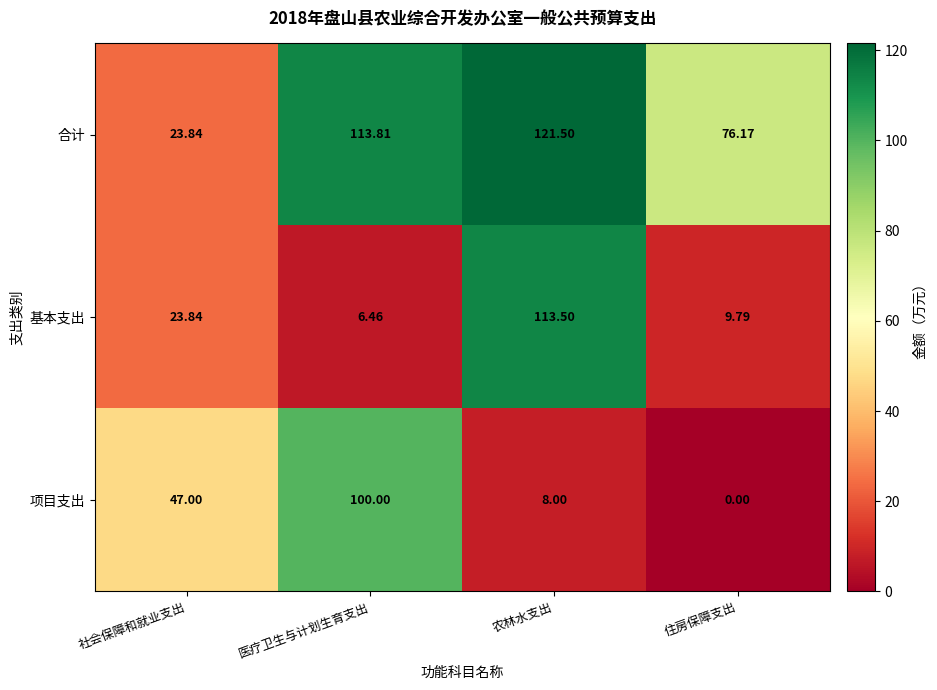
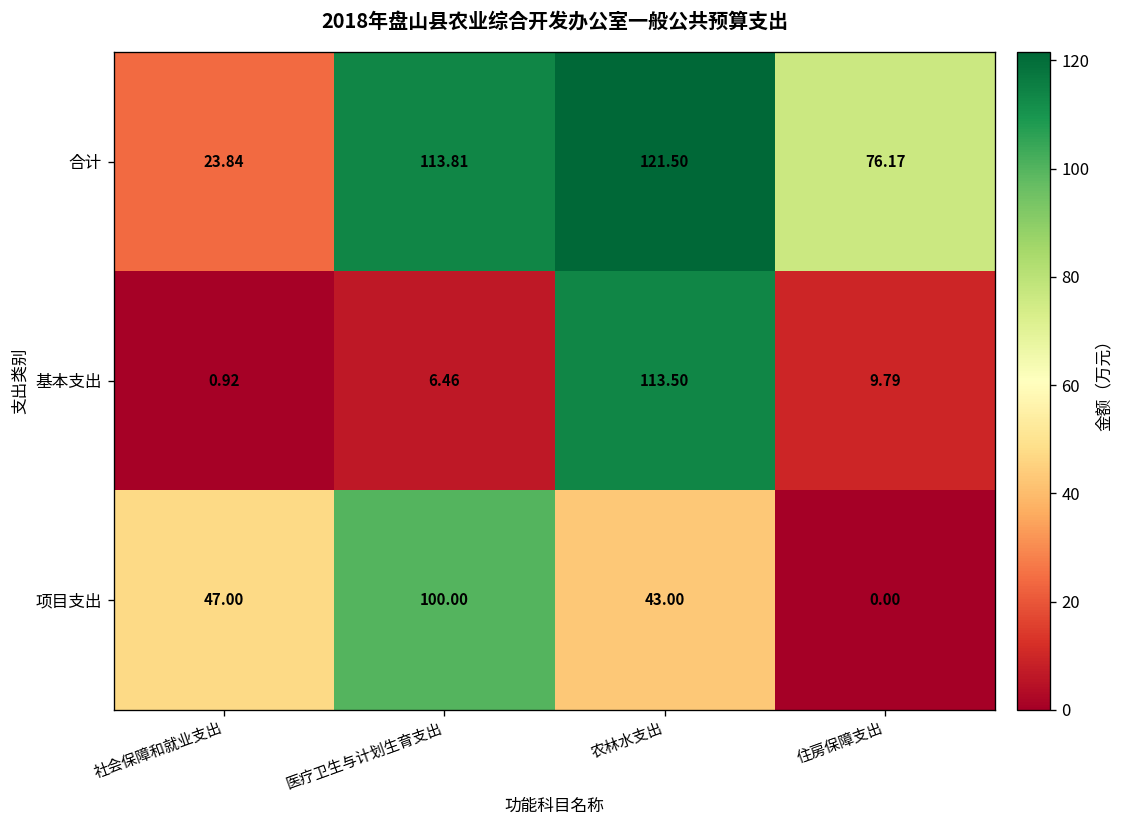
  {
    "合计": {
      "社会保障和就业支出": 23.84,
      "医疗卫生与计划生育支出": 113.81,
      "农林水支出": 121.50,
      "住房保障支出": 76.17
    },
    "基本支出": {
-     "社会保障和就业支出": 23.84,
+     "社会保障和就业支出": 0.92,
      "医疗卫生与计划生育支出": 6.46,
      "农林水支出": 113.50,
      "住房保障支出": 9.79
    },
    "项目支出": {
      "社会保障和就业支出": 47.00,
      "医疗卫生与计划生育支出": 100.00,
-     "农林水支出": 8.00,
+     "农林水支出": 43.00,
      "住房保障支出": 0.00
    }
  }
